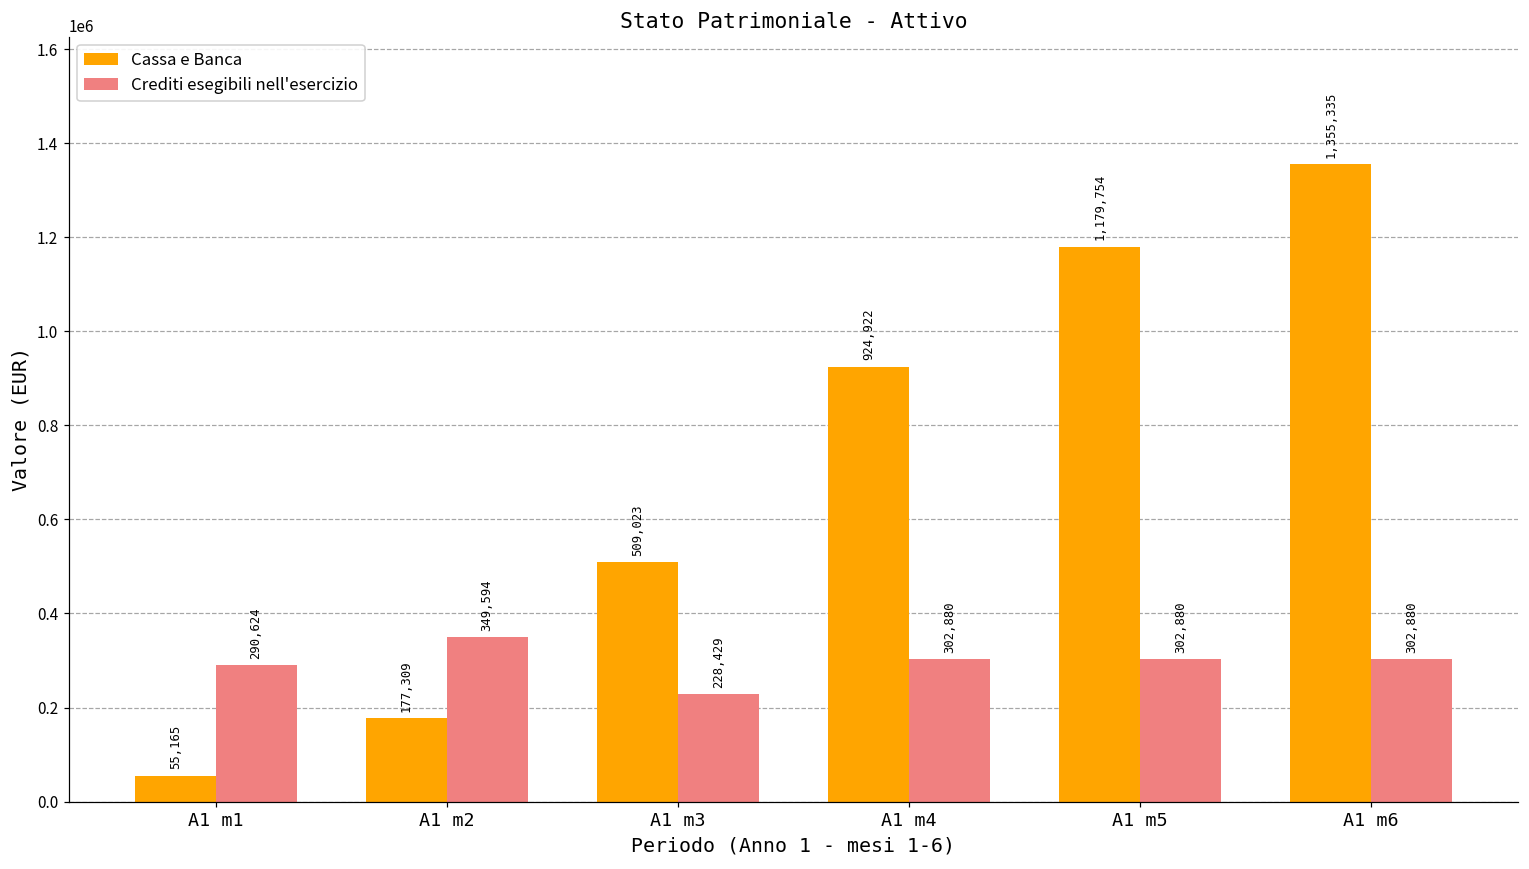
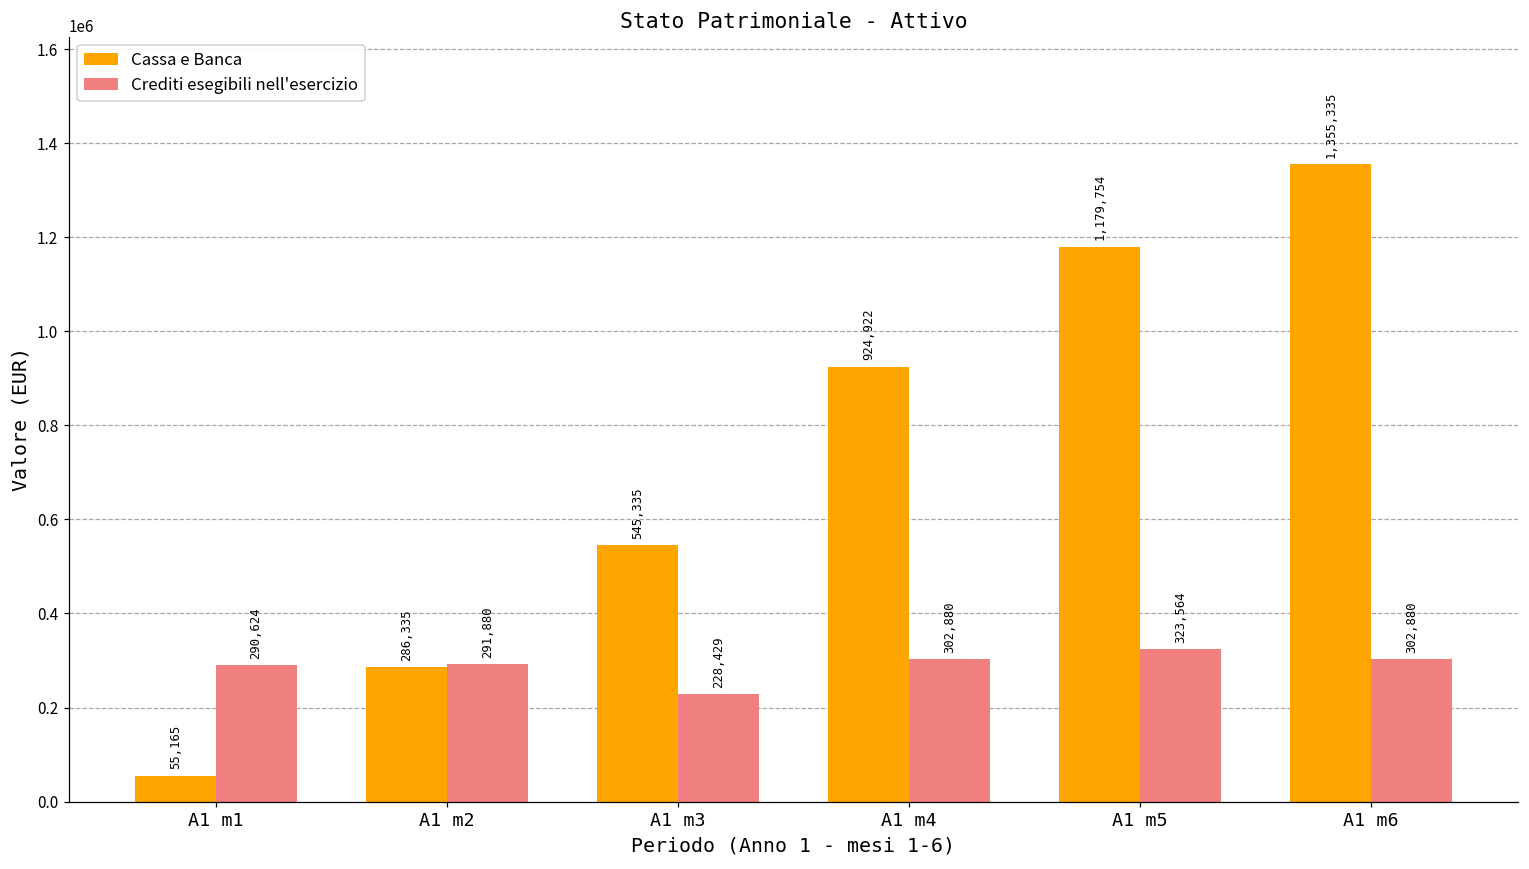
  {
    "Cassa e Banca": {
      "A1 m1": "55,165",
-     "A1 m2": "177,309",
-     "A1 m3": "509,023",
+     "A1 m2": "286,335",
+     "A1 m3": "545,335",
      "A1 m4": "924,922",
      "A1 m5": "1,179,754",
      "A1 m6": "1,355,335"
    },
    "Crediti esegibili nell'esercizio": {
      "A1 m1": "290,624",
-     "A1 m2": "349,594",
+     "A1 m2": "291,880",
      "A1 m3": "228,429",
      "A1 m4": "302,880",
-     "A1 m5": "302,880",
+     "A1 m5": "323,564",
      "A1 m6": "302,880"
    }
  }
